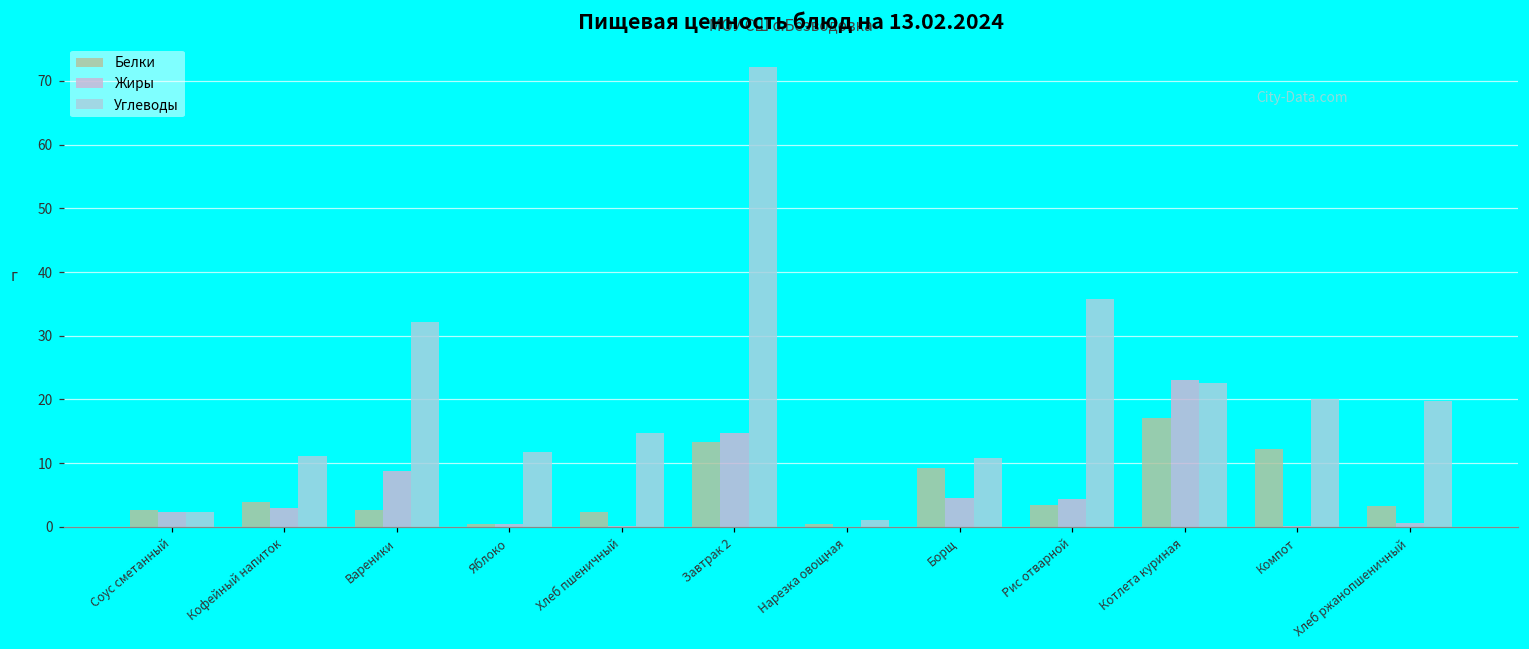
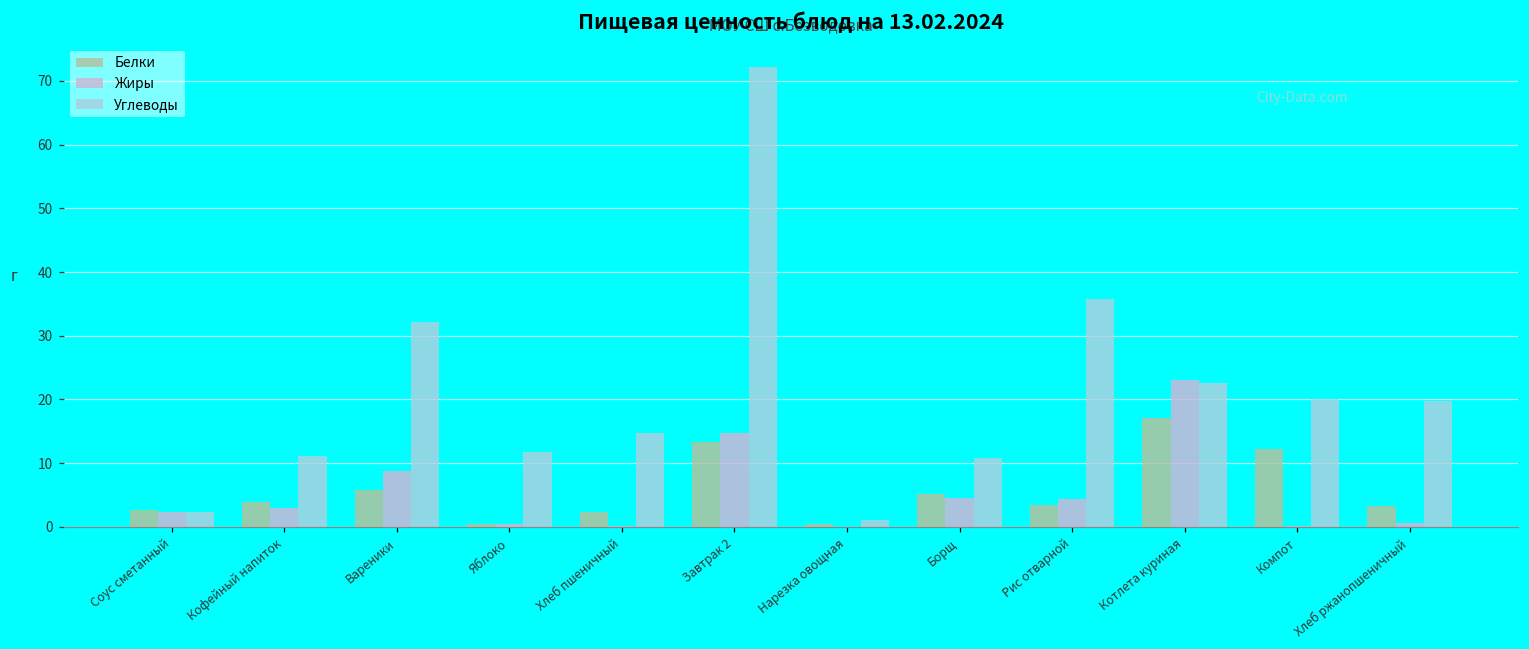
  {
    "Белки": {
      "Соус сметанный": 3,
      "Кофейный напиток": 4,
-     "Вареники": 3,
+     "Вареники": 6,
      "Яблоко": 1,
      "Хлеб пшеничный": 2,
      "Завтрак 2": 13,
-     "Борщ": 9,
+     "Борщ": 5,
      "Рис отварной": 4,
      "Котлета куриная": 17,
      "Компот": 12,
      "Хлеб ржанопшеничный": 3
    }
  }
